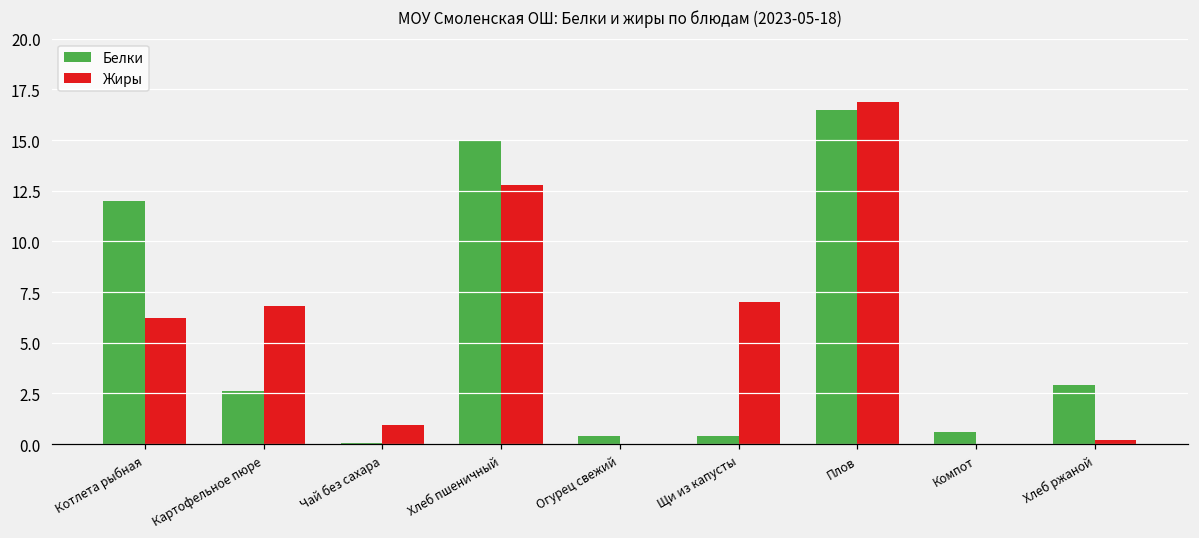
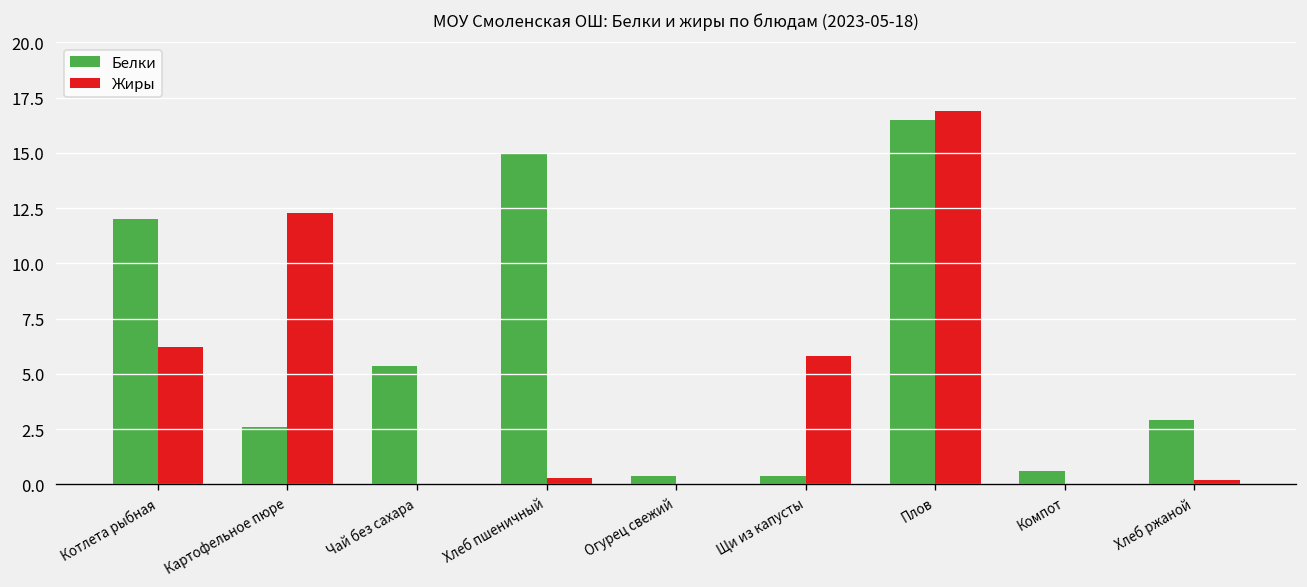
  {
    "Белки": {
      "Котлета рыбная": 12.0,
      "Картофельное пюре": 2.6,
-     "Чай без сахара": 0.0,
+     "Чай без сахара": 5.4,
      "Хлеб пшеничный": 15.0,
      "Огурец свежий": 0.4,
      "Щи из капусты": 0.4,
      "Плов": 16.5,
      "Компот": 0.6,
      "Хлеб ржаной": 2.9
    },
    "Жиры": {
      "Котлета рыбная": 6.2,
-     "Картофельное пюре": 6.8,
-     "Чай без сахара": 1.0,
-     "Хлеб пшеничный": 12.8,
+     "Картофельное пюре": 12.3,
+     "Чай без сахара": 0.0,
+     "Хлеб пшеничный": 0.3,
      "Огурец свежий": 0.0,
-     "Щи из капусты": 7.0,
+     "Щи из капусты": 5.8,
      "Плов": 16.9,
      "Компот": 0.0,
      "Хлеб ржаной": 0.2
    }
  }
